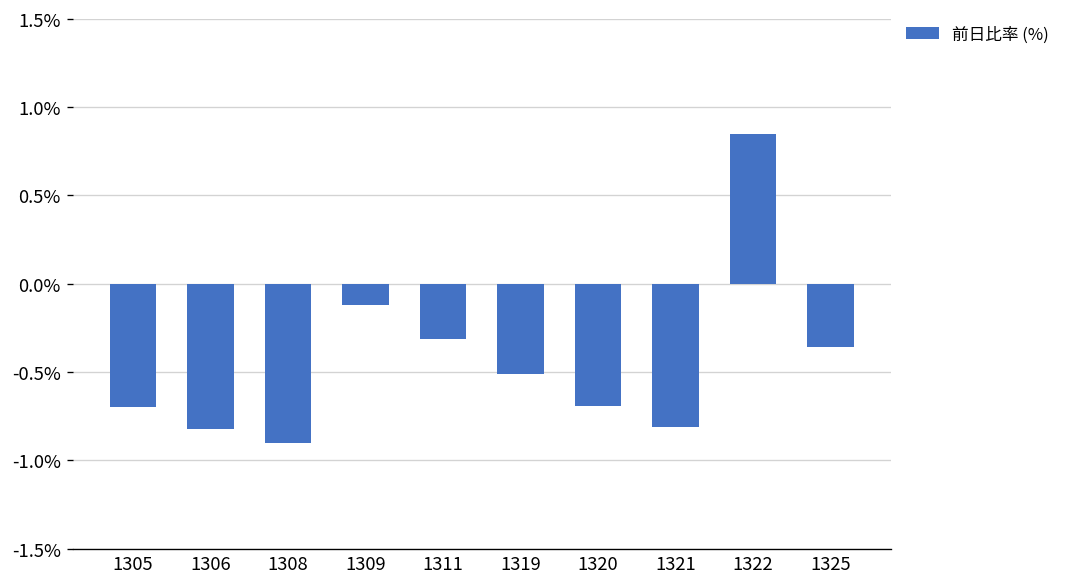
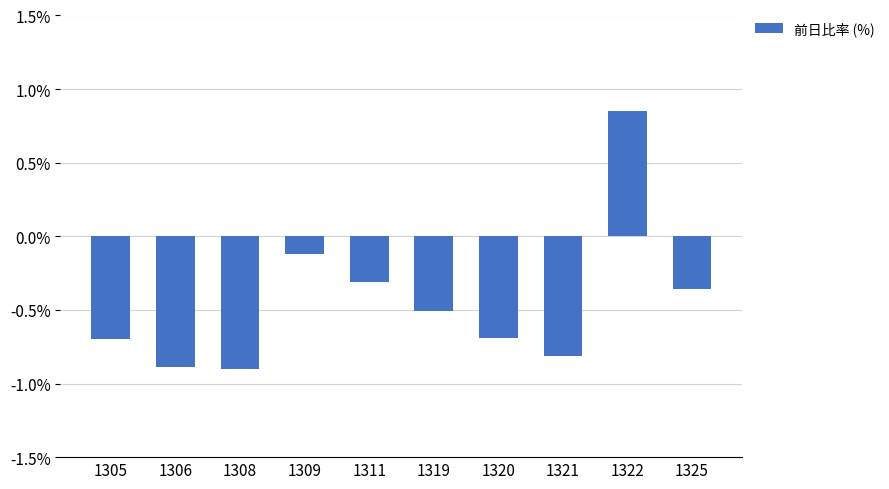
  {
    "1305": "-0.70%",
-   "1306": "-0.82%",
+   "1306": "-0.89%",
    "1308": "-0.90%",
    "1309": "-0.12%",
    "1311": "-0.31%",
    "1319": "-0.51%",
    "1320": "-0.69%",
    "1321": "-0.81%",
    "1322": "0.85%",
    "1325": "-0.36%"
  }
